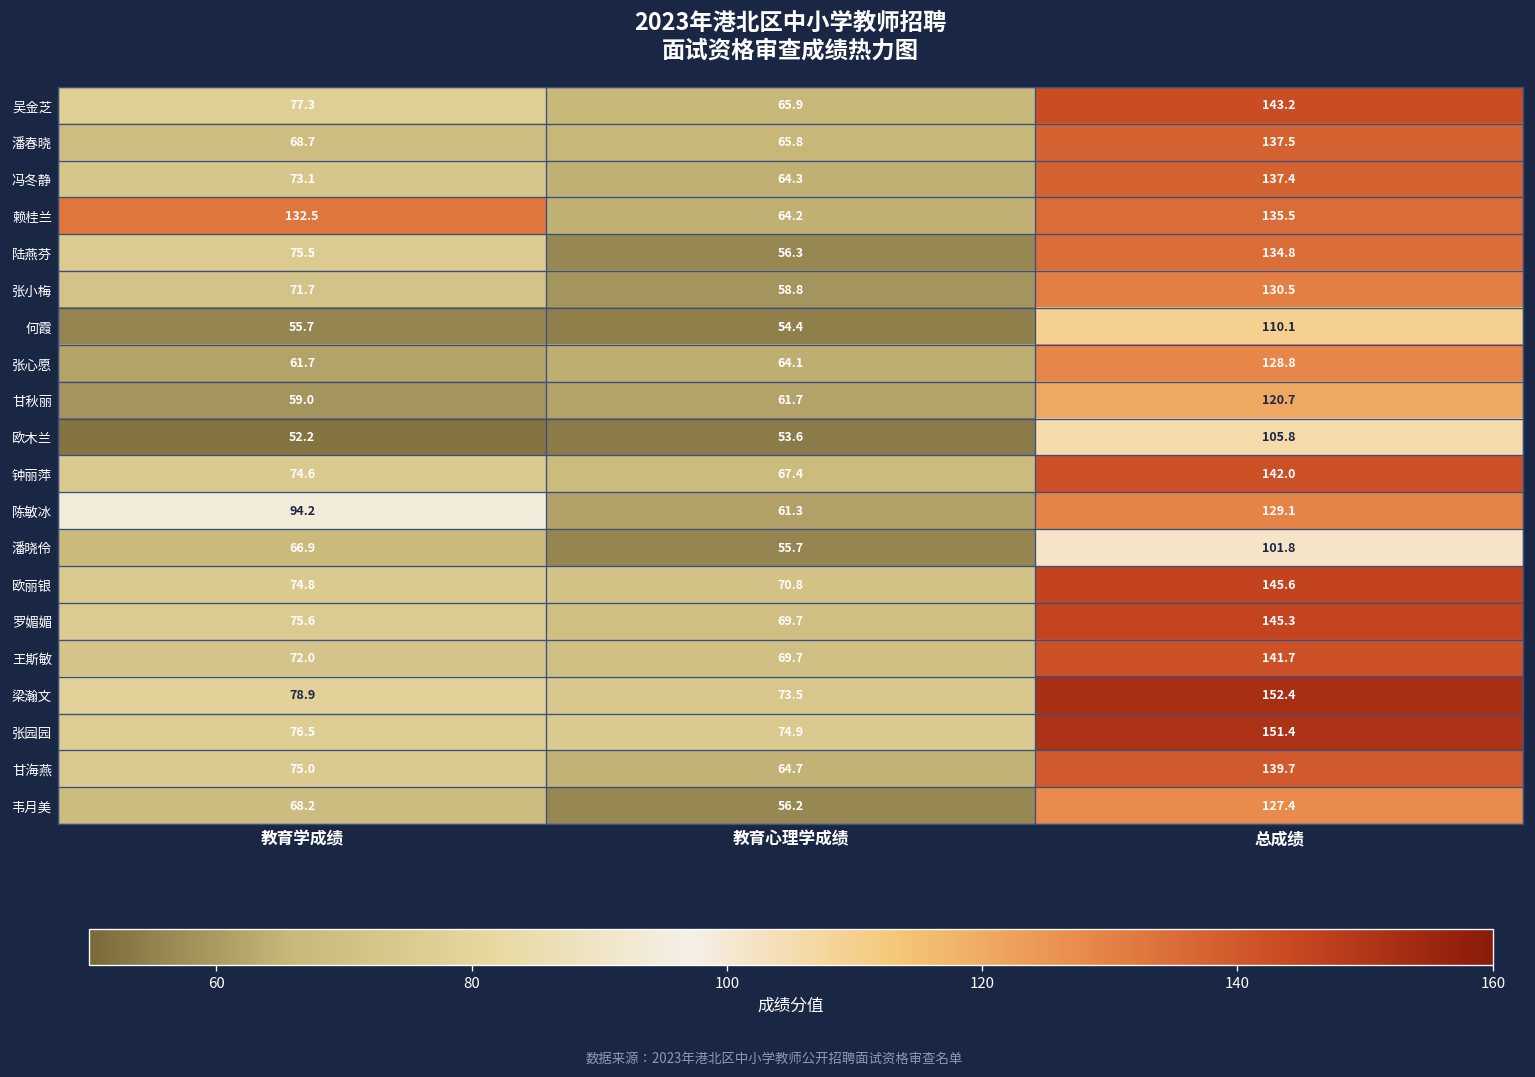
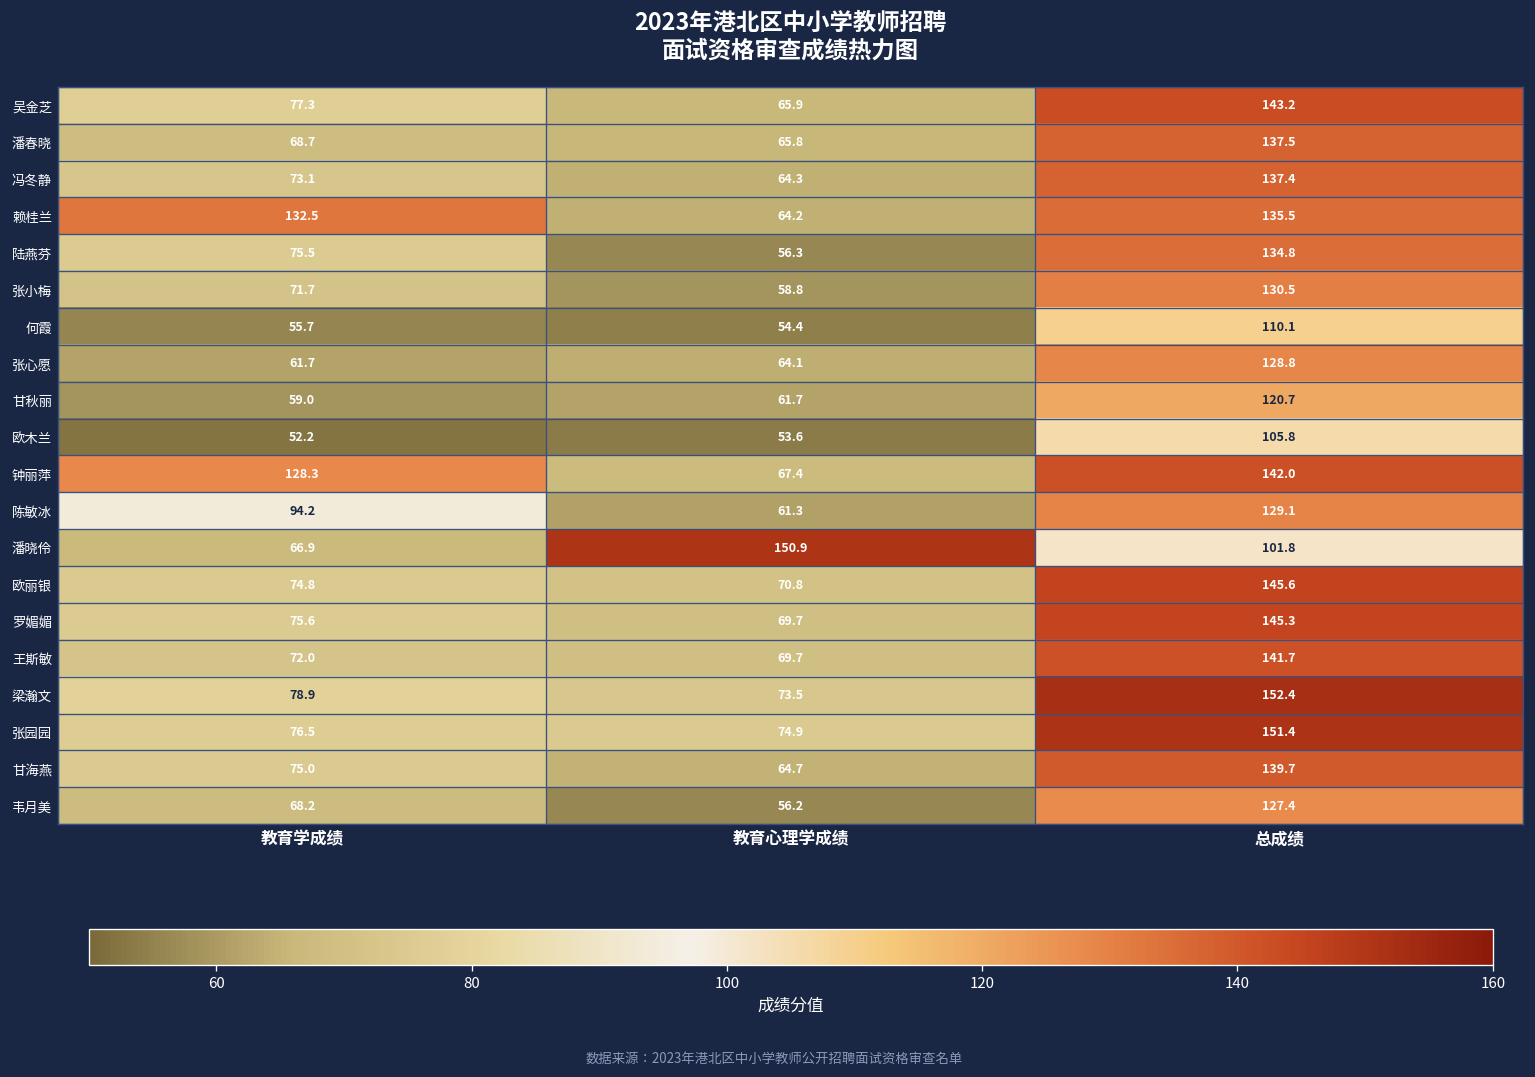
  {
    "吴金芝": {
      "教育学成绩": 77.3,
      "教育心理学成绩": 65.9,
      "总成绩": 143.2
    },
    "潘春晓": {
      "教育学成绩": 68.7,
      "教育心理学成绩": 65.8,
      "总成绩": 137.5
    },
    "冯冬静": {
      "教育学成绩": 73.1,
      "教育心理学成绩": 64.3,
      "总成绩": 137.4
    },
    "赖桂兰": {
      "教育学成绩": 132.5,
      "教育心理学成绩": 64.2,
      "总成绩": 135.5
    },
    "陆燕芬": {
      "教育学成绩": 75.5,
      "教育心理学成绩": 56.3,
      "总成绩": 134.8
    },
    "张小梅": {
      "教育学成绩": 71.7,
      "教育心理学成绩": 58.8,
      "总成绩": 130.5
    },
    "何霞": {
      "教育学成绩": 55.7,
      "教育心理学成绩": 54.4,
      "总成绩": 110.1
    },
    "张心愿": {
      "教育学成绩": 61.7,
      "教育心理学成绩": 64.1,
      "总成绩": 128.8
    },
    "甘秋丽": {
      "教育学成绩": 59.0,
      "教育心理学成绩": 61.7,
      "总成绩": 120.7
    },
    "欧木兰": {
      "教育学成绩": 52.2,
      "教育心理学成绩": 53.6,
      "总成绩": 105.8
    },
    "钟丽萍": {
-     "教育学成绩": 74.6,
+     "教育学成绩": 128.3,
      "教育心理学成绩": 67.4,
      "总成绩": 142.0
    },
    "陈敏冰": {
      "教育学成绩": 94.2,
      "教育心理学成绩": 61.3,
      "总成绩": 129.1
    },
    "潘晓伶": {
      "教育学成绩": 66.9,
-     "教育心理学成绩": 55.7,
+     "教育心理学成绩": 150.9,
      "总成绩": 101.8
    },
    "欧丽银": {
      "教育学成绩": 74.8,
      "教育心理学成绩": 70.8,
      "总成绩": 145.6
    },
    "罗媚媚": {
      "教育学成绩": 75.6,
      "教育心理学成绩": 69.7,
      "总成绩": 145.3
    },
    "王斯敏": {
      "教育学成绩": 72.0,
      "教育心理学成绩": 69.7,
      "总成绩": 141.7
    },
    "梁瀚文": {
      "教育学成绩": 78.9,
      "教育心理学成绩": 73.5,
      "总成绩": 152.4
    },
    "张园园": {
      "教育学成绩": 76.5,
      "教育心理学成绩": 74.9,
      "总成绩": 151.4
    },
    "甘海燕": {
      "教育学成绩": 75.0,
      "教育心理学成绩": 64.7,
      "总成绩": 139.7
    },
    "韦月美": {
      "教育学成绩": 68.2,
      "教育心理学成绩": 56.2,
      "总成绩": 127.4
    }
  }
